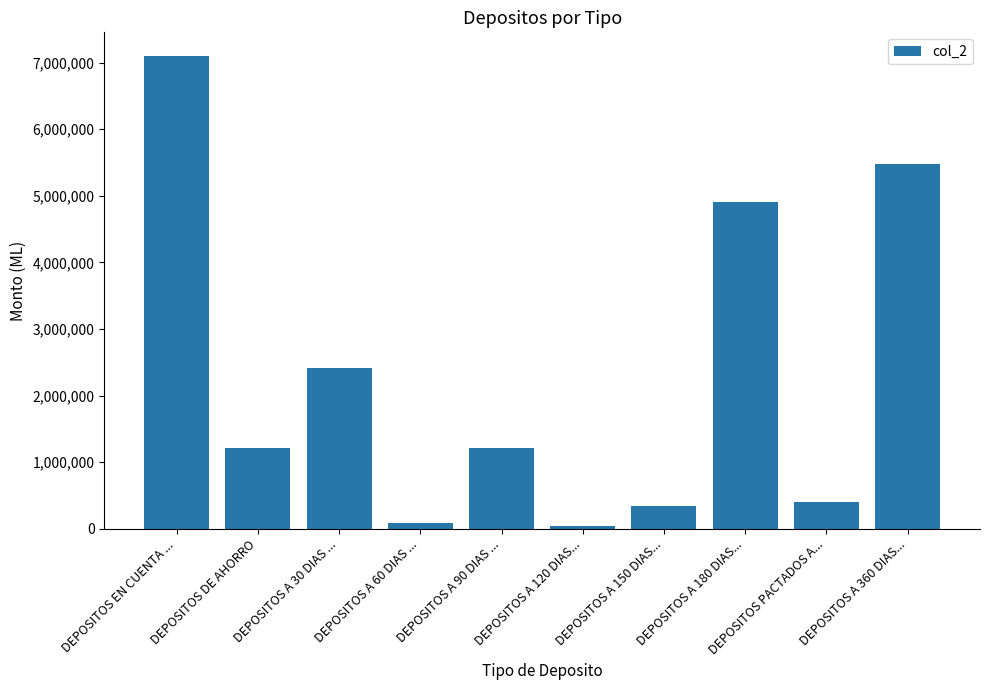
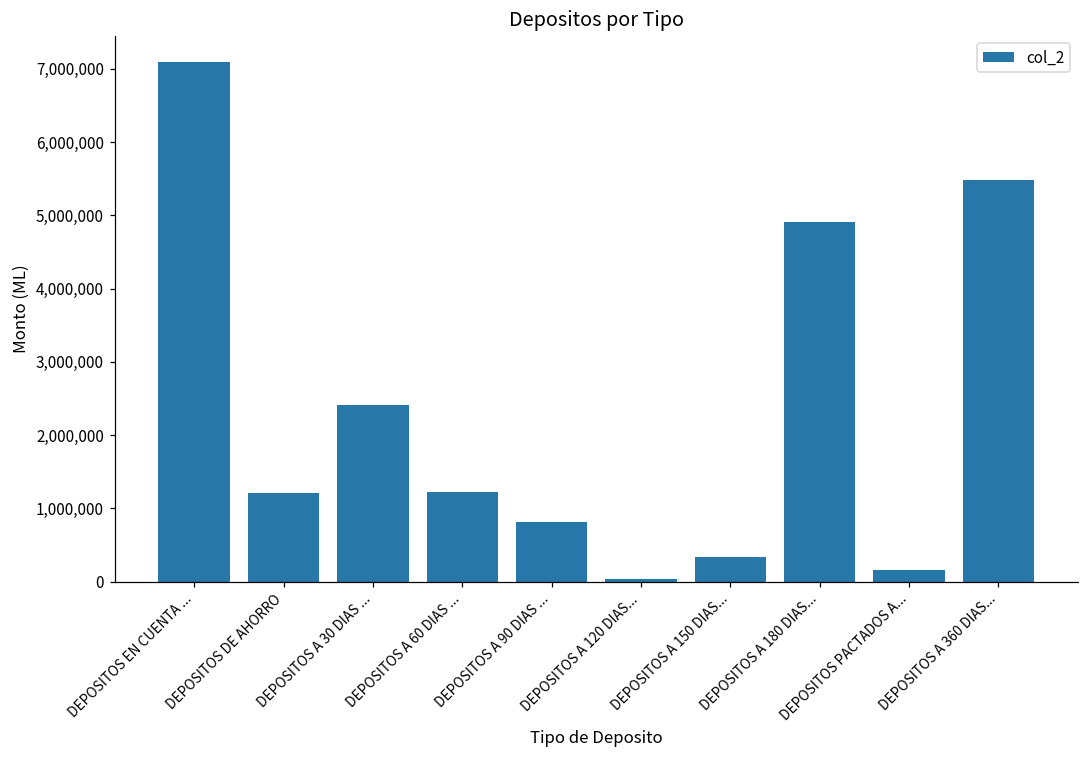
  {
    "DEPOSITOS EN CUENTA ...": "7,100,000",
    "DEPOSITOS DE AHORRO": "1,200,000",
    "DEPOSITOS A 30 DIAS ...": "2,400,000",
-   "DEPOSITOS A 60 DIAS ...": "100,000",
-   "DEPOSITOS A 90 DIAS ...": "1,200,000",
+   "DEPOSITOS A 60 DIAS ...": "1,200,000",
+   "DEPOSITOS A 90 DIAS ...": "800,000",
    "DEPOSITOS A 150 DIAS...": "300,000",
    "DEPOSITOS A 180 DIAS...": "4,900,000",
-   "DEPOSITOS PACTADOS A...": "400,000",
+   "DEPOSITOS PACTADOS A...": "200,000",
    "DEPOSITOS A 360 DIAS...": "5,500,000"
  }
